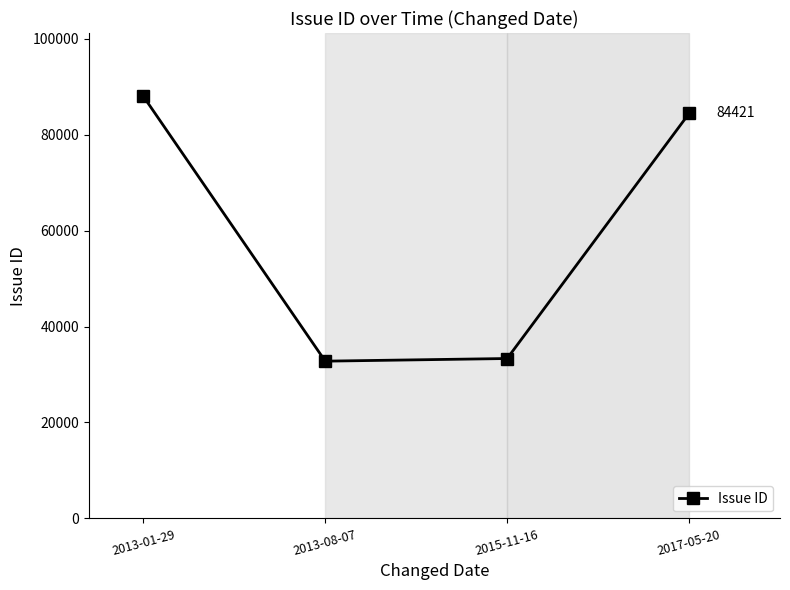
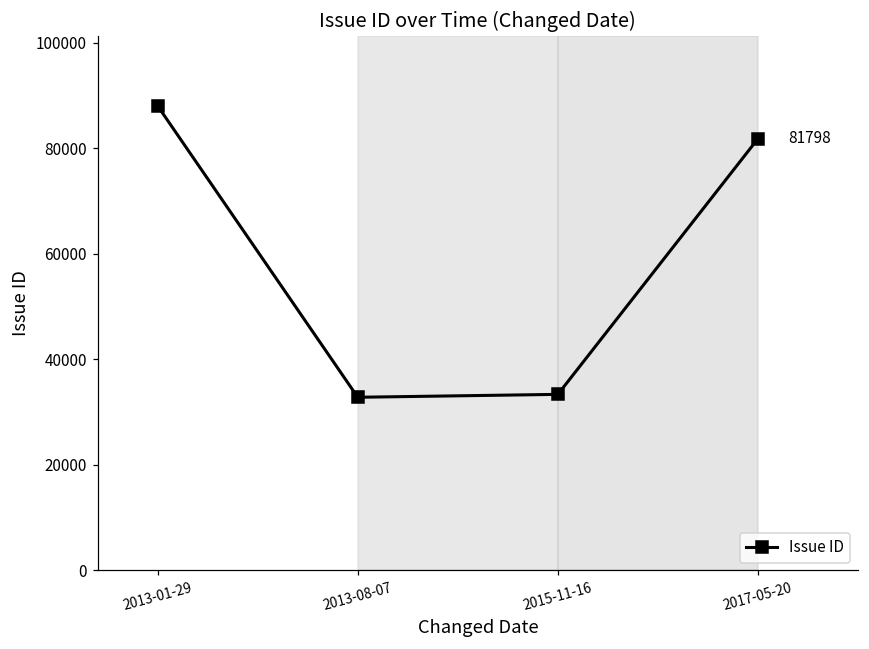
  {
-   "2017-05-20": 84421
+   "2017-05-20": 81798
  }
